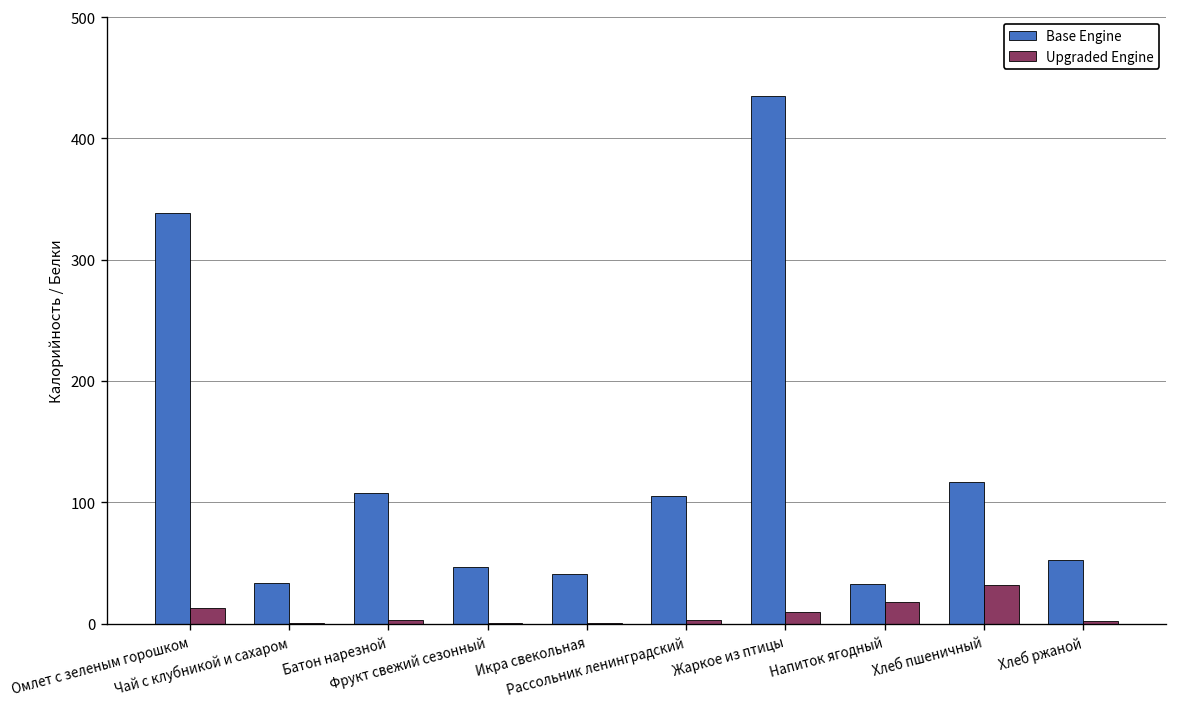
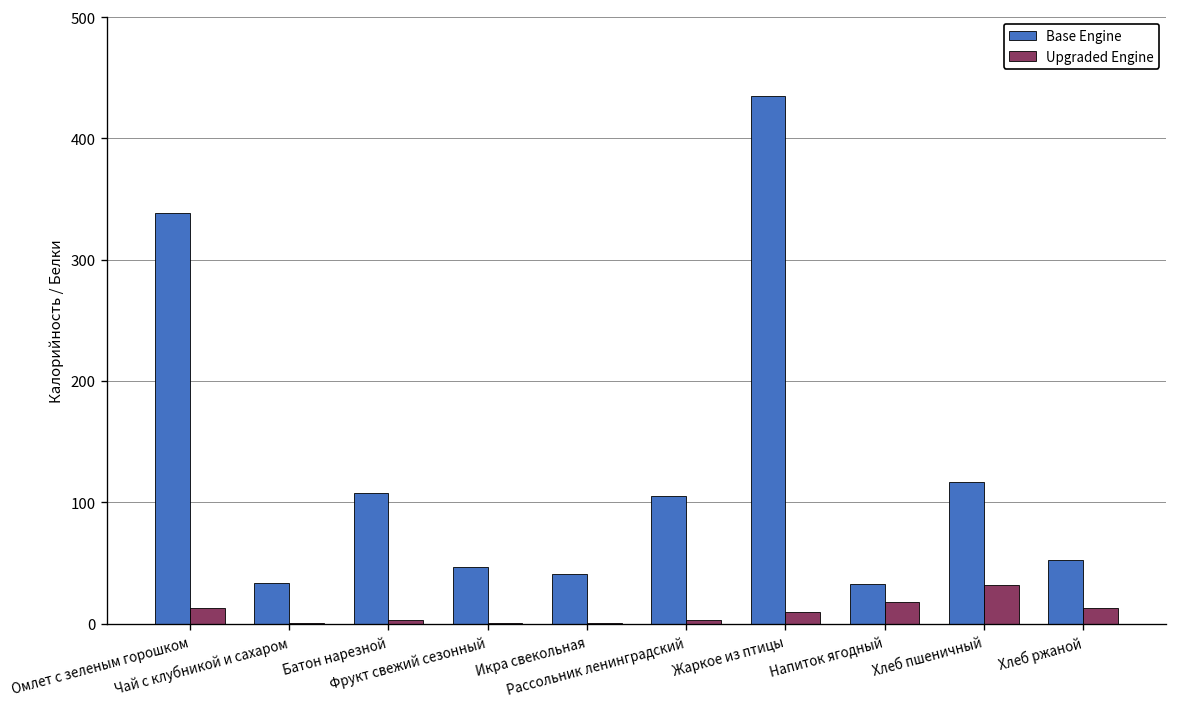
  {
    "Base Engine": {
      "Омлет с зеленым горошком": 339,
      "Чай с клубникой и сахаром": 33,
      "Батон нарезной": 108,
      "Фрукт свежий сезонный": 47,
      "Икра свекольная": 41,
      "Рассольник ленинградский": 105,
      "Жаркое из птицы": 435,
      "Напиток ягодный": 33,
      "Хлеб пшеничный": 117,
      "Хлеб ржаной": 52
    },
    "Upgraded Engine": {
      "Омлет с зеленым горошком": 13,
      "Батон нарезной": 3,
      "Рассольник ленинградский": 3,
      "Жаркое из птицы": 10,
      "Напиток ягодный": 17,
      "Хлеб пшеничный": 32,
-     "Хлеб ржаной": 2
+     "Хлеб ржаной": 13
    }
  }
